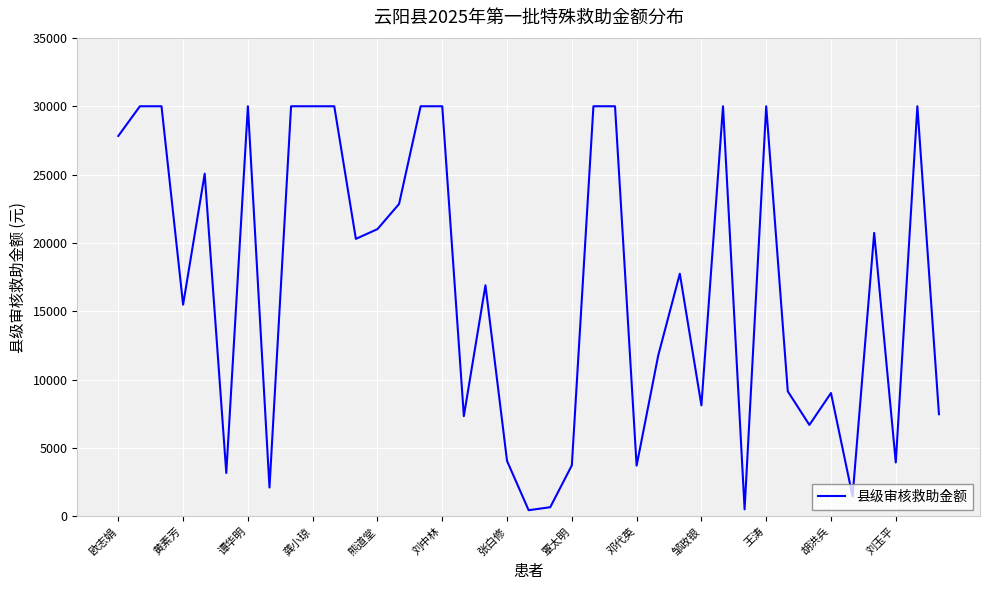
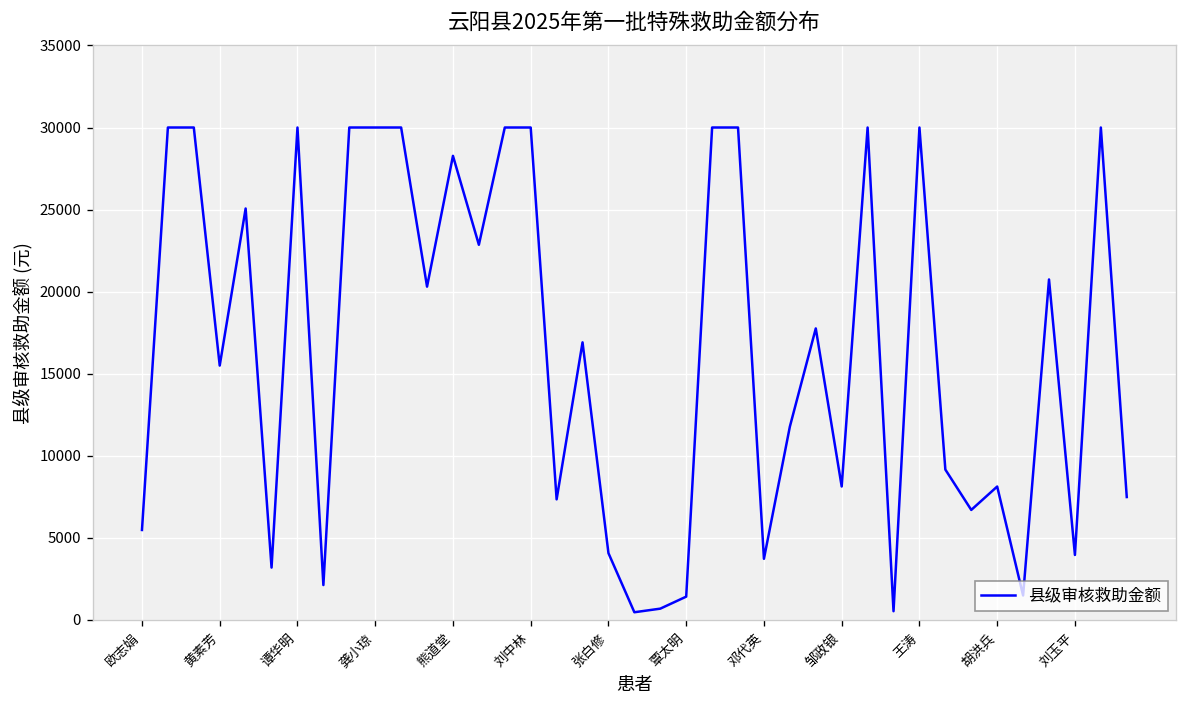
  {
-   "欧志娟": 27800,
+   "欧志娟": 5500,
    "黄素芳": 15500,
    "谭华明": 30000,
    "龚小琼": 30000,
-   "熊道堂": 21000,
+   "熊道堂": 28300,
    "刘中林": 30000,
    "张白修": 4100,
-   "覃太明": 3700,
+   "覃太明": 1400,
    "邓代英": 3700,
    "邹政银": 8100,
    "王涛": 30000,
-   "胡洪兵": 9000,
+   "胡洪兵": 8100,
    "刘玉平": 3900
  }
